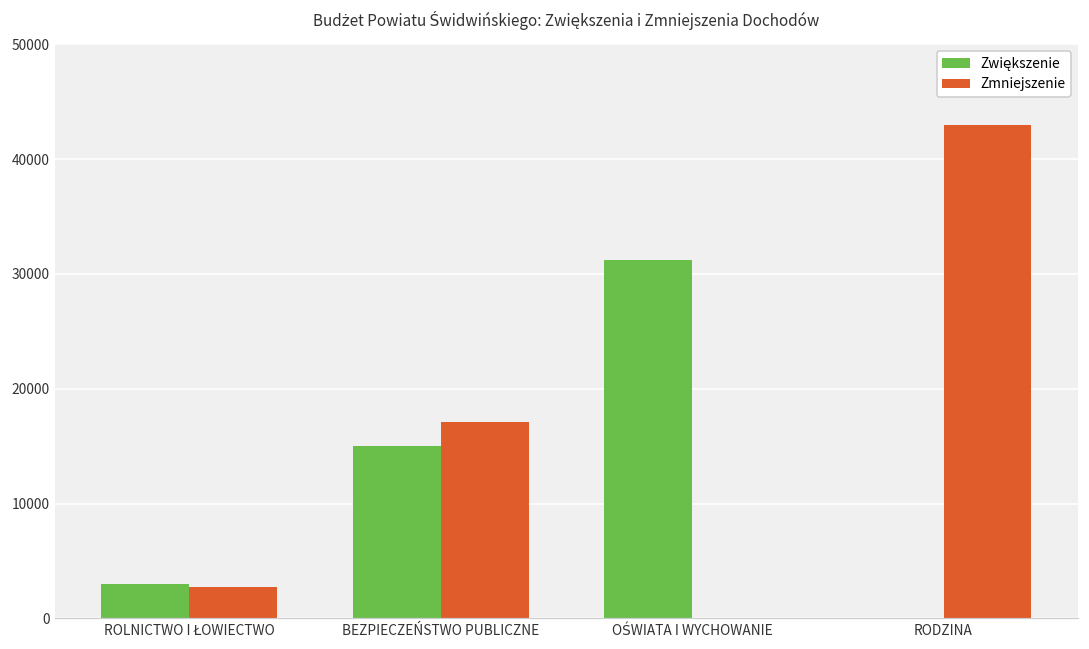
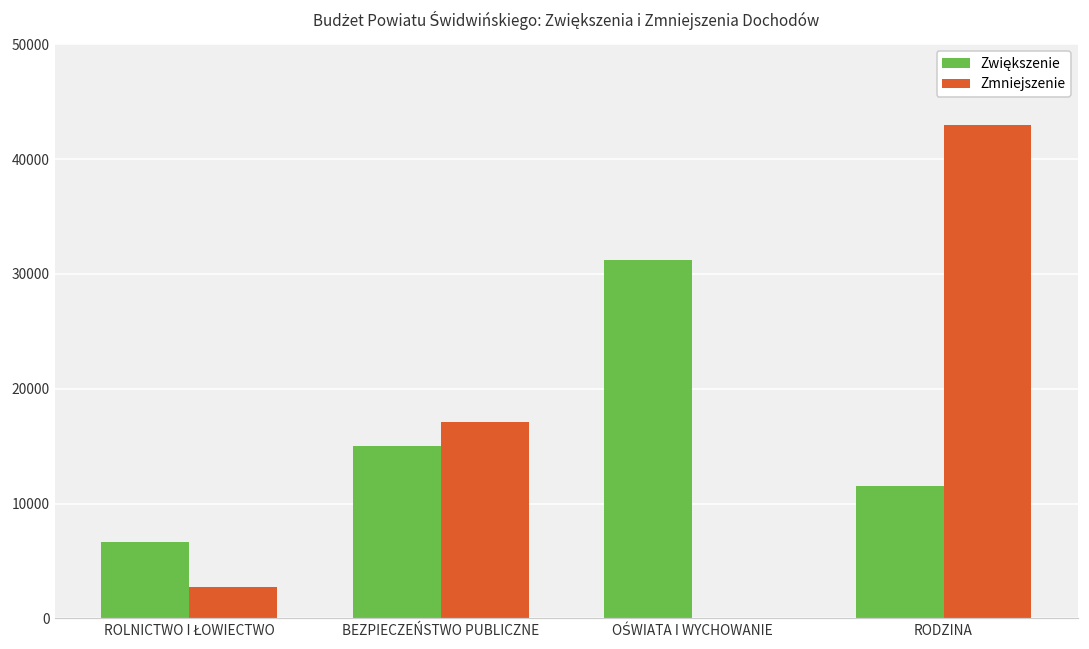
  {
    "Zwiększenie": {
-     "ROLNICTWO I ŁOWIECTWO": 3000,
+     "ROLNICTWO I ŁOWIECTWO": 6600,
      "BEZPIECZEŃSTWO PUBLICZNE": 15000,
      "OŚWIATA I WYCHOWANIE": 31200,
-     "RODZINA": 0
+     "RODZINA": 11500
    },
    "Zmniejszenie": {
      "ROLNICTWO I ŁOWIECTWO": 2700,
      "BEZPIECZEŃSTWO PUBLICZNE": 17100,
      "OŚWIATA I WYCHOWANIE": 0,
      "RODZINA": 43000
    }
  }
